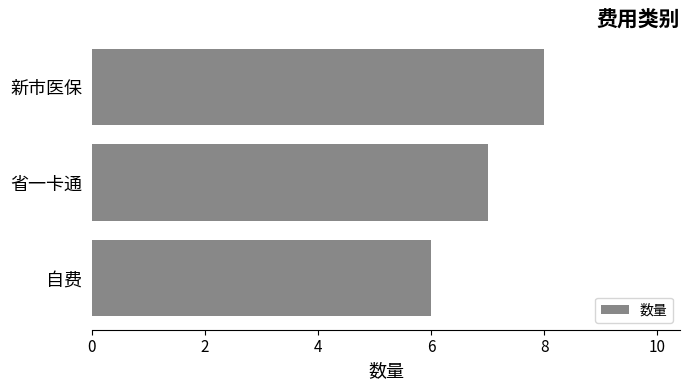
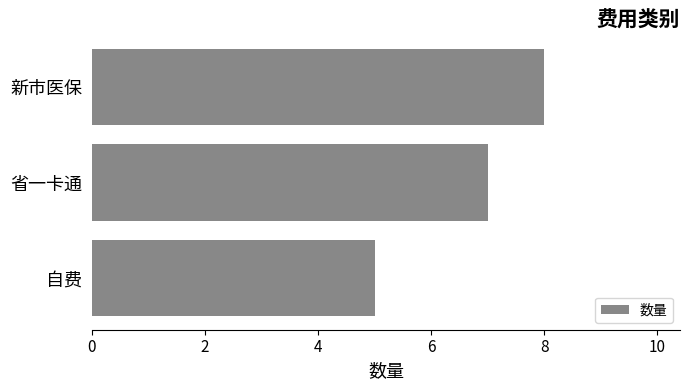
  {
    "新市医保": 8,
    "省一卡通": 7,
-   "自费": 6
+   "自费": 5
  }
